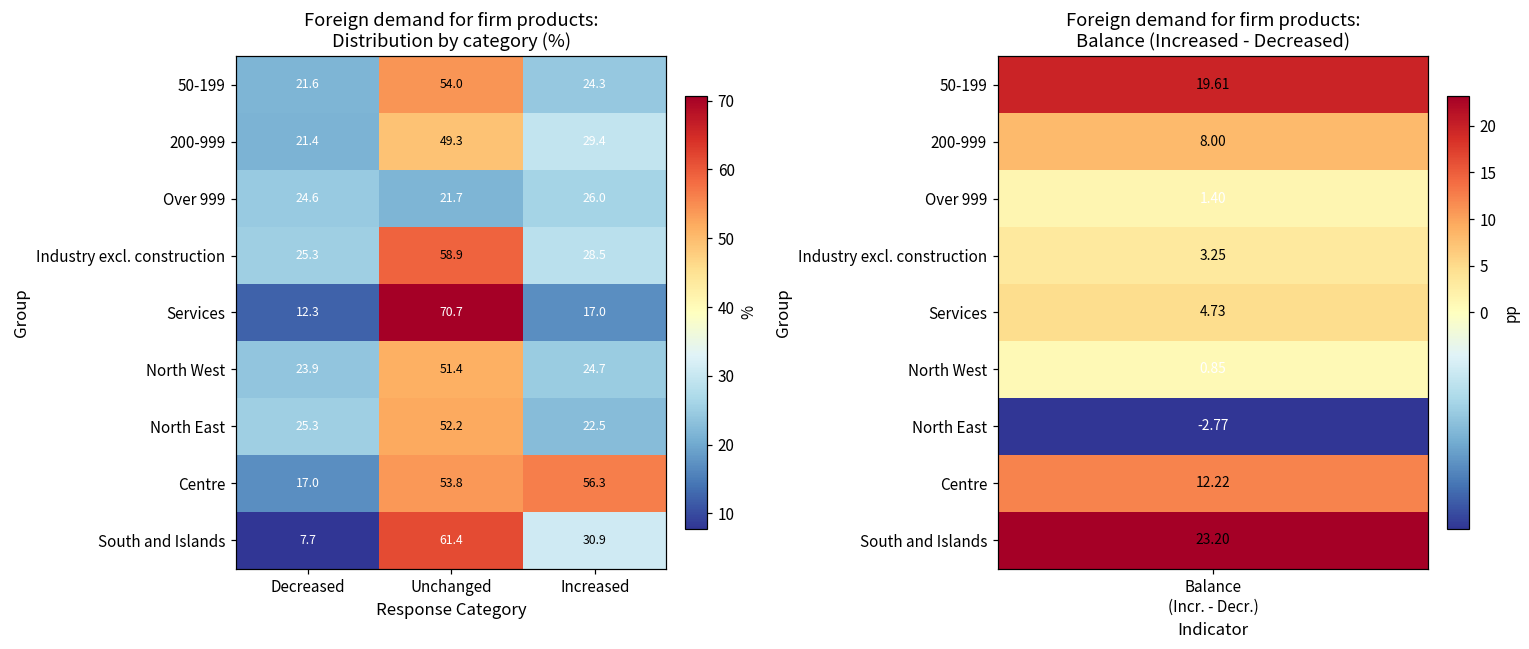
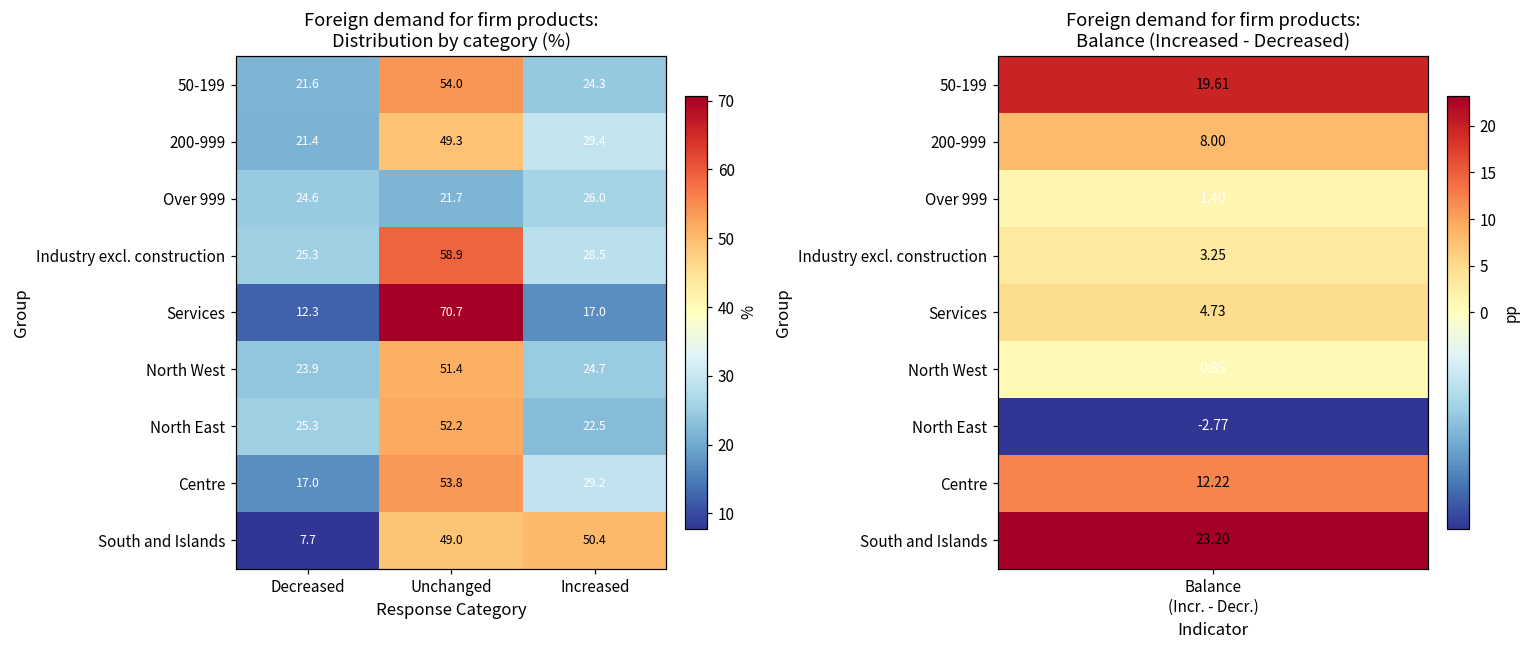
  {
    "Foreign demand for firm products: Distribution by category (%)": {
      "50-199": {
        "Decreased": 21.6,
        "Unchanged": 54.0,
        "Increased": 24.3
      },
      "200-999": {
        "Decreased": 21.4,
        "Unchanged": 49.3,
        "Increased": 29.4
      },
      "Over 999": {
        "Decreased": 24.6,
        "Unchanged": 21.7,
        "Increased": 26.0
      },
      "Industry excl. construction": {
        "Decreased": 25.3,
        "Unchanged": 58.9,
        "Increased": 28.5
      },
      "Services": {
        "Decreased": 12.3,
        "Unchanged": 70.7,
        "Increased": 17.0
      },
      "North West": {
        "Decreased": 23.9,
        "Unchanged": 51.4,
        "Increased": 24.7
      },
      "North East": {
        "Decreased": 25.3,
        "Unchanged": 52.2,
        "Increased": 22.5
      },
      "Centre": {
        "Decreased": 17.0,
        "Unchanged": 53.8,
-       "Increased": 56.3
+       "Increased": 29.2
      },
      "South and Islands": {
        "Decreased": 7.7,
-       "Unchanged": 61.4,
-       "Increased": 30.9
+       "Unchanged": 49.0,
+       "Increased": 50.4
      }
    },
    "Foreign demand for firm products: Balance (Increased - Decreased)": {
      "50-199": {
        "Balance (Incr. - Decr.)": 19.61
      },
      "200-999": {
        "Balance (Incr. - Decr.)": 8.00
      },
      "Over 999": {
        "Balance (Incr. - Decr.)": 1.40
      },
      "Industry excl. construction": {
        "Balance (Incr. - Decr.)": 3.25
      },
      "Services": {
        "Balance (Incr. - Decr.)": 4.73
      },
      "North West": {
        "Balance (Incr. - Decr.)": 0.85
      },
      "North East": {
        "Balance (Incr. - Decr.)": -2.77
      },
      "Centre": {
        "Balance (Incr. - Decr.)": 12.22
      },
      "South and Islands": {
        "Balance (Incr. - Decr.)": 23.20
      }
    }
  }
